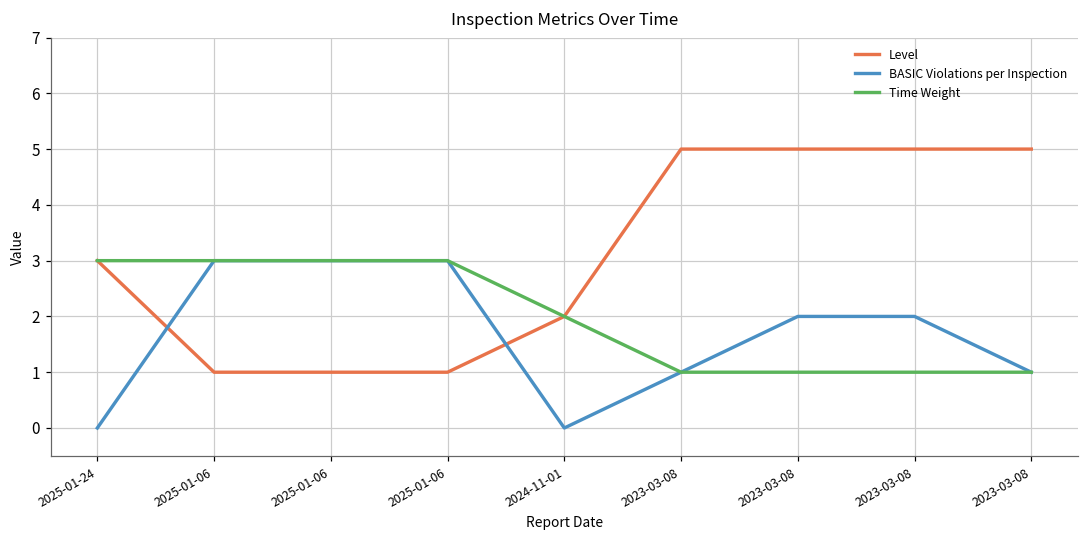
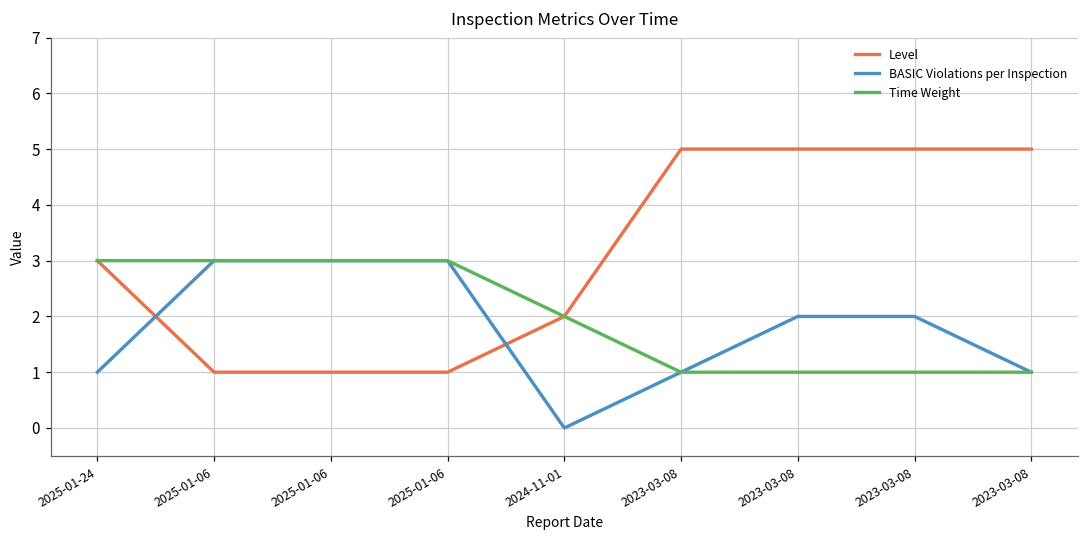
  {
    "BASIC Violations per Inspection": {
-     "2025-01-24": 0,
+     "2025-01-24": 1,
      "2024-11-01": 0
    }
  }
